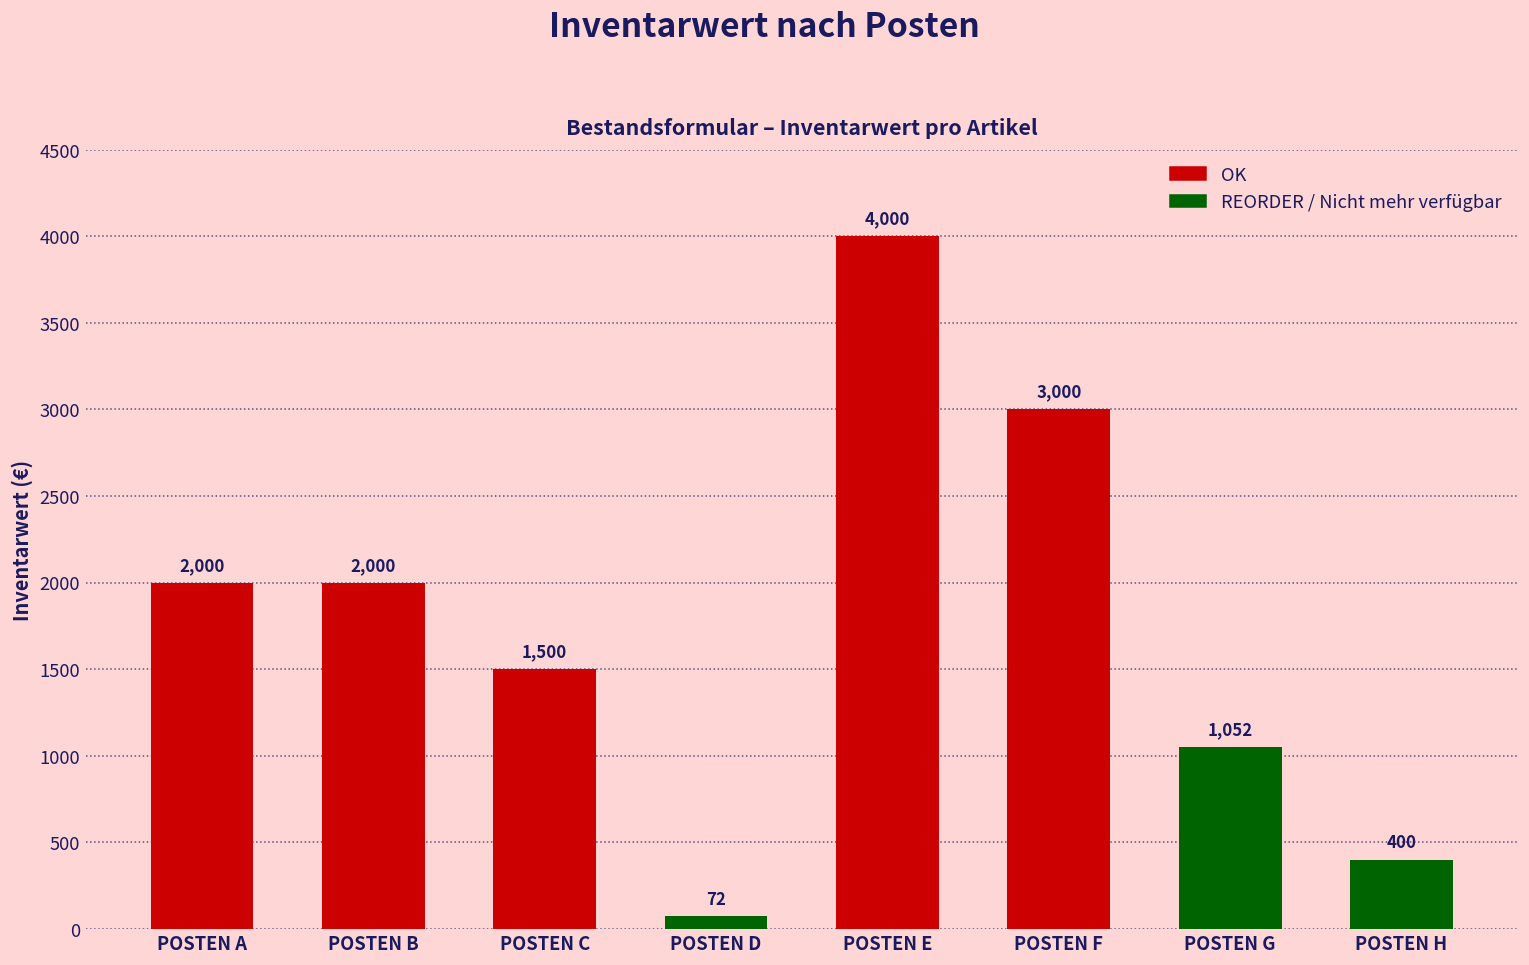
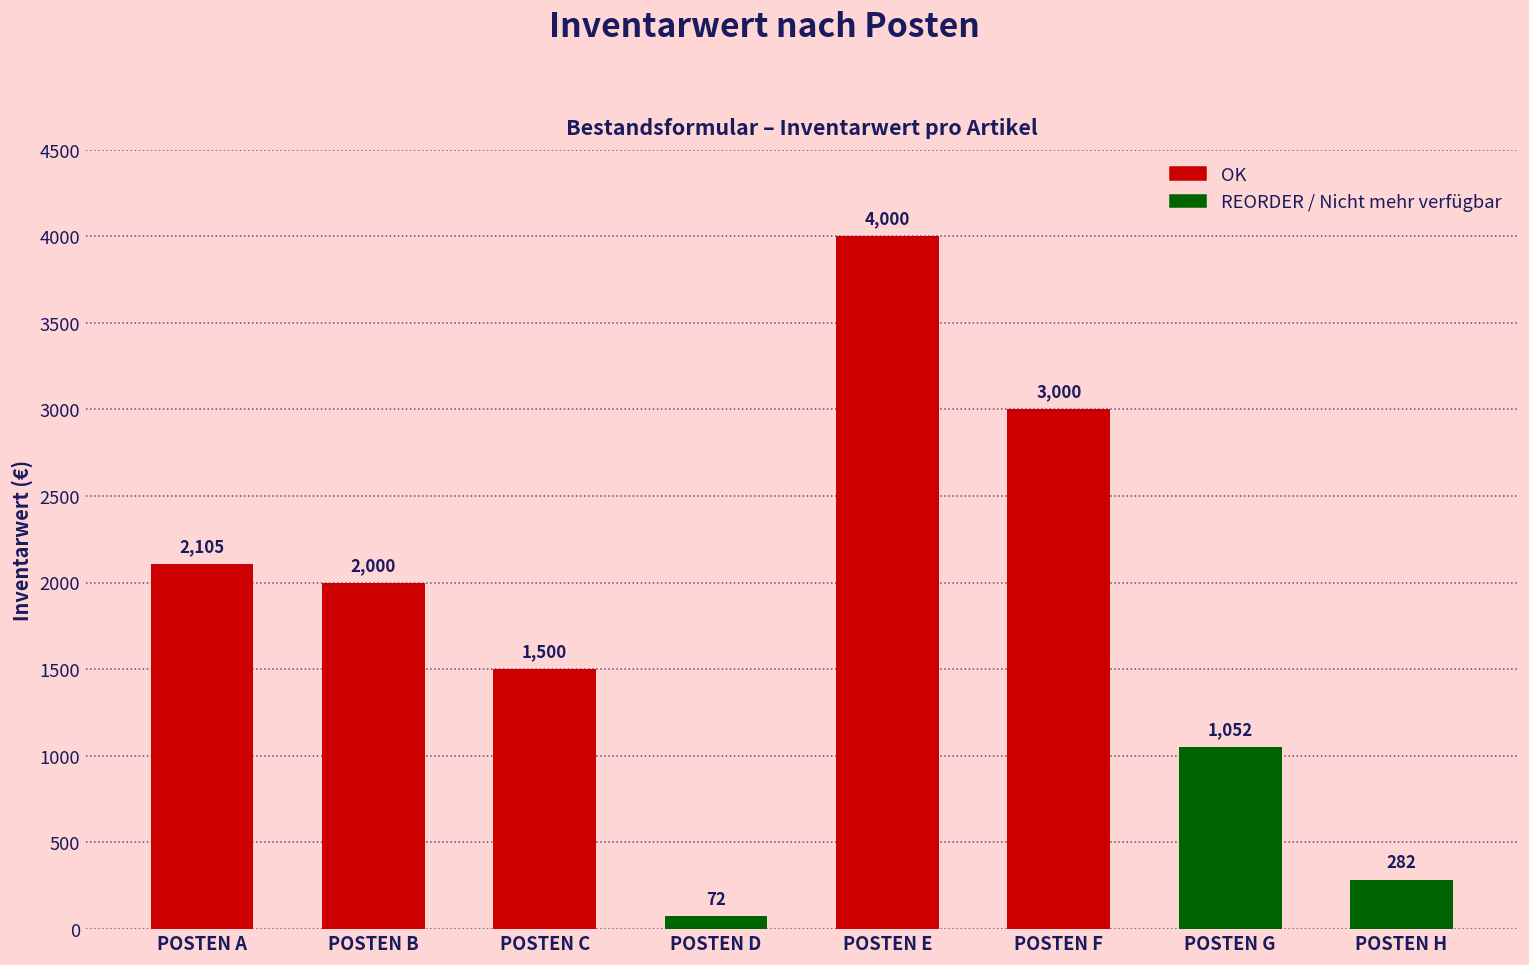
  {
-   "POSTEN A": "2,000",
+   "POSTEN A": "2,105",
    "POSTEN B": "2,000",
    "POSTEN C": "1,500",
    "POSTEN D": "72",
    "POSTEN E": "4,000",
    "POSTEN F": "3,000",
    "POSTEN G": "1,052",
-   "POSTEN H": "400"
+   "POSTEN H": "282"
  }
